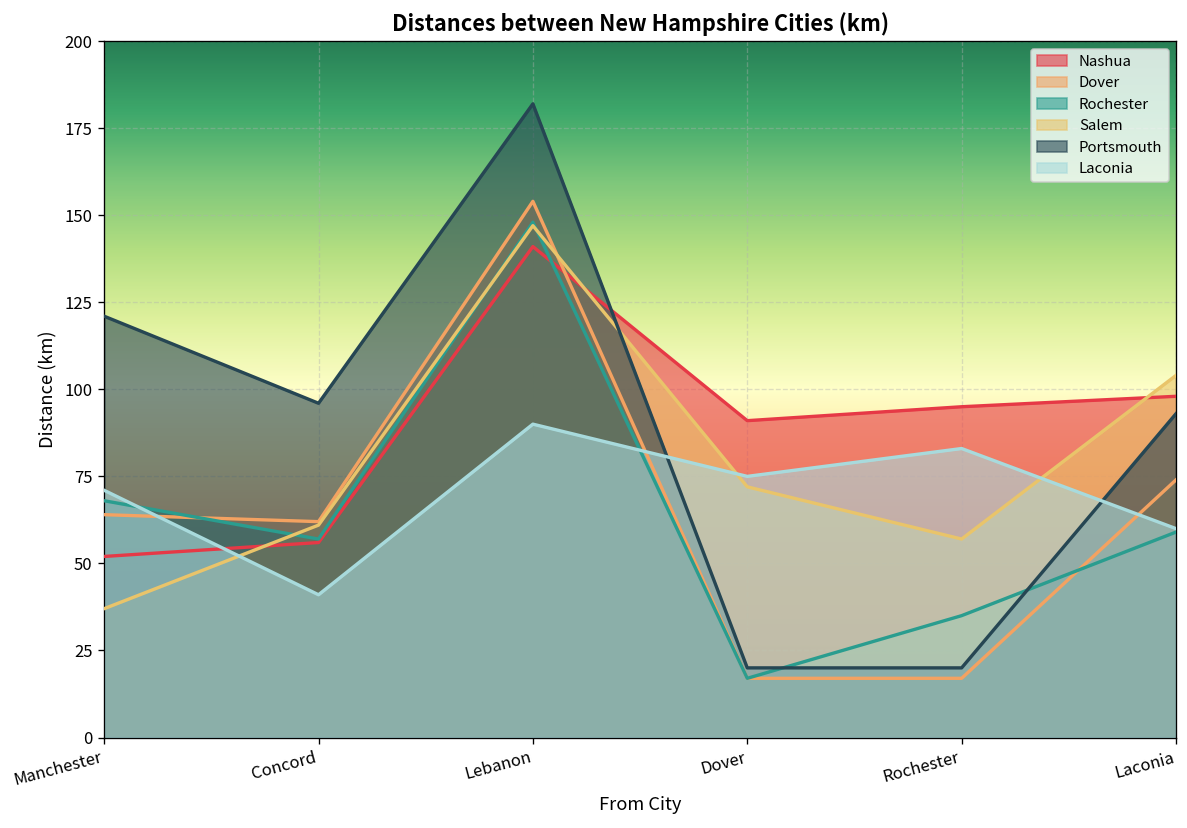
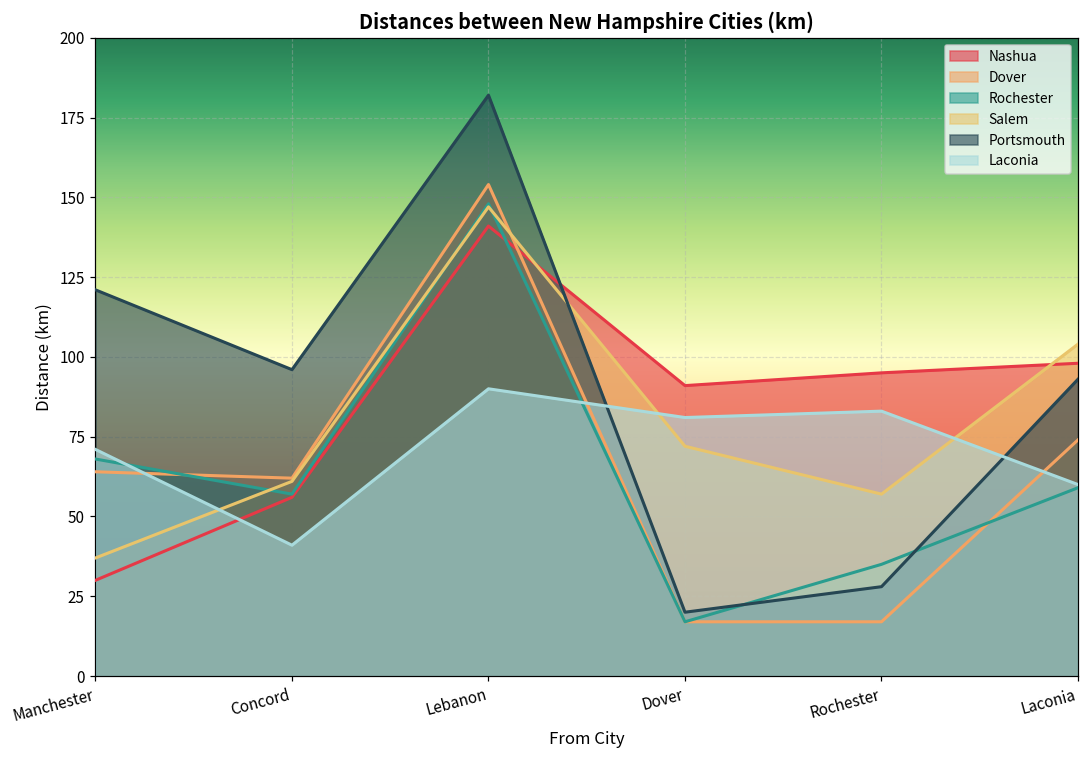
  {
    "Nashua": {
-     "Manchester": 52,
+     "Manchester": 30,
      "Concord": 56,
      "Lebanon": 141,
      "Dover": 91,
      "Rochester": 95,
      "Laconia": 98
    },
    "Rochester": {
      "Manchester": 68,
      "Concord": 57,
      "Lebanon": 148,
      "Rochester": 35,
      "Laconia": 59
    },
    "Portsmouth": {
      "Manchester": 121,
      "Concord": 96,
      "Lebanon": 182,
      "Dover": 20,
-     "Rochester": 20,
+     "Rochester": 28,
      "Laconia": 93
    },
    "Laconia": {
      "Manchester": 71,
      "Concord": 41,
      "Lebanon": 90,
-     "Dover": 75,
+     "Dover": 81,
      "Rochester": 83,
      "Laconia": 60
    }
  }
